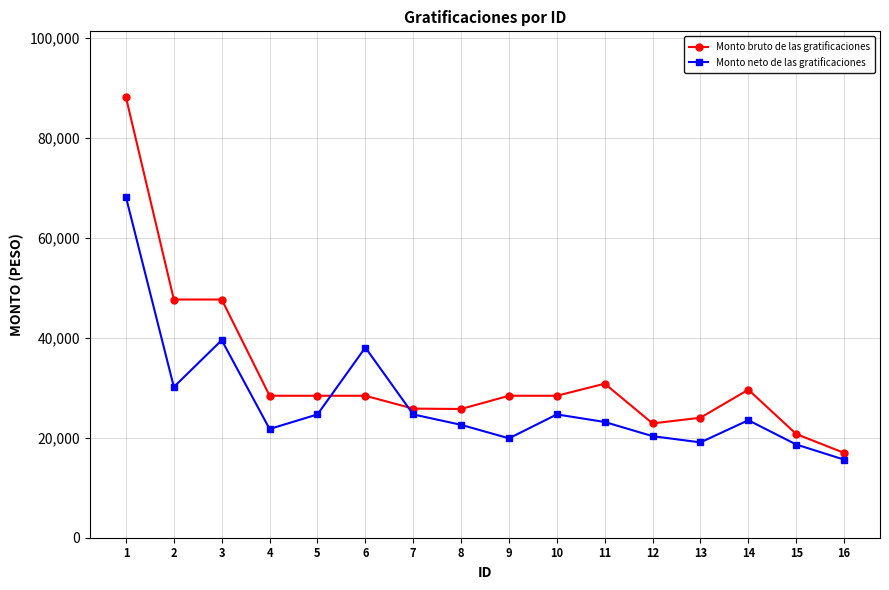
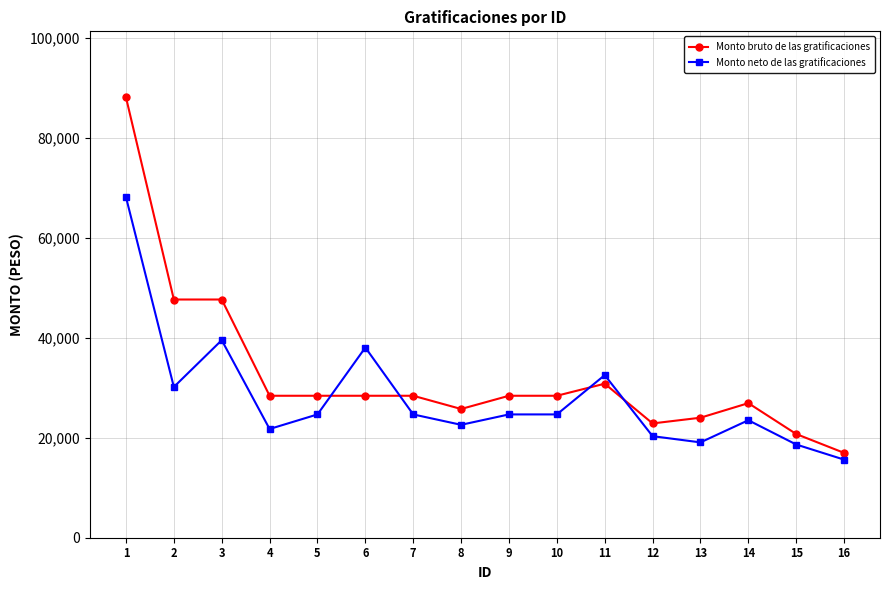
  {
    "Monto bruto de las gratificaciones": {
      "1": "88,000",
      "2": "48,000",
      "3": "48,000",
      "4": "28,000",
      "5": "28,000",
      "6": "28,000",
-     "7": "26,000",
+     "7": "28,000",
      "8": "26,000",
      "9": "28,000",
      "10": "28,000",
      "11": "31,000",
      "12": "23,000",
      "13": "24,000",
-     "14": "30,000",
+     "14": "27,000",
      "15": "21,000",
      "16": "17,000"
    },
    "Monto neto de las gratificaciones": {
      "1": "68,000",
      "2": "30,000",
      "3": "40,000",
      "4": "22,000",
      "5": "25,000",
      "6": "38,000",
      "7": "25,000",
      "8": "23,000",
-     "9": "20,000",
+     "9": "25,000",
      "10": "25,000",
-     "11": "23,000",
+     "11": "33,000",
      "12": "20,000",
      "13": "19,000",
      "14": "24,000",
      "15": "19,000",
      "16": "16,000"
    }
  }
